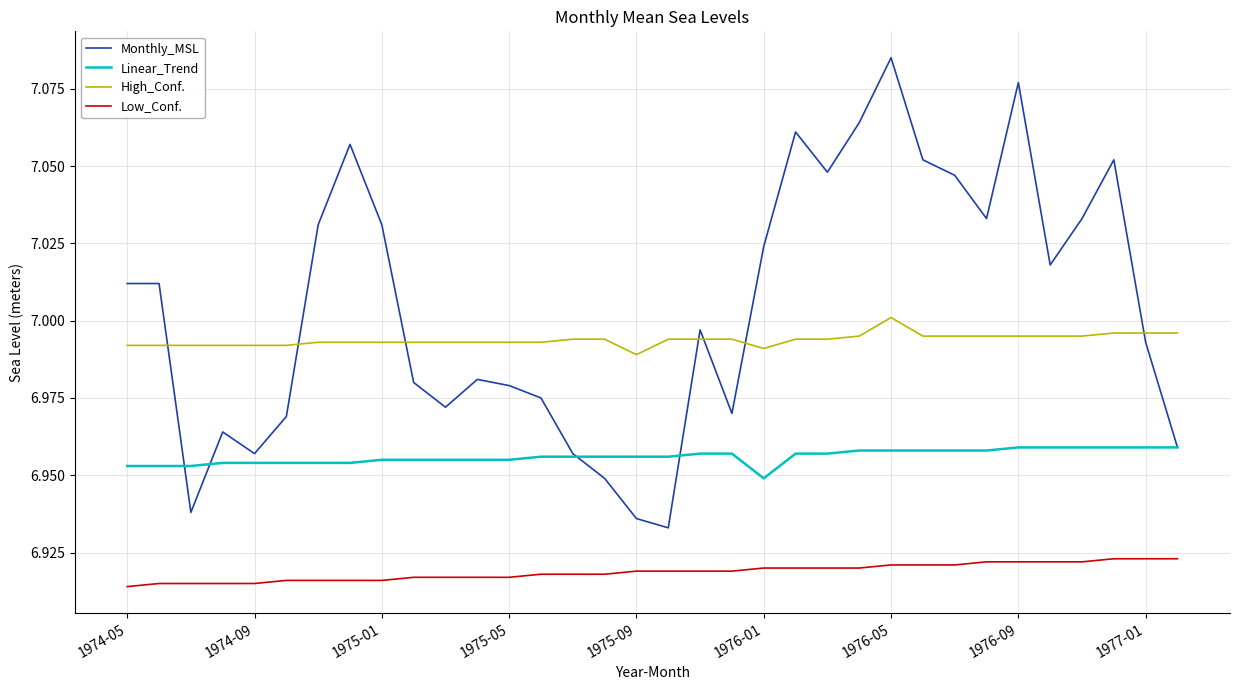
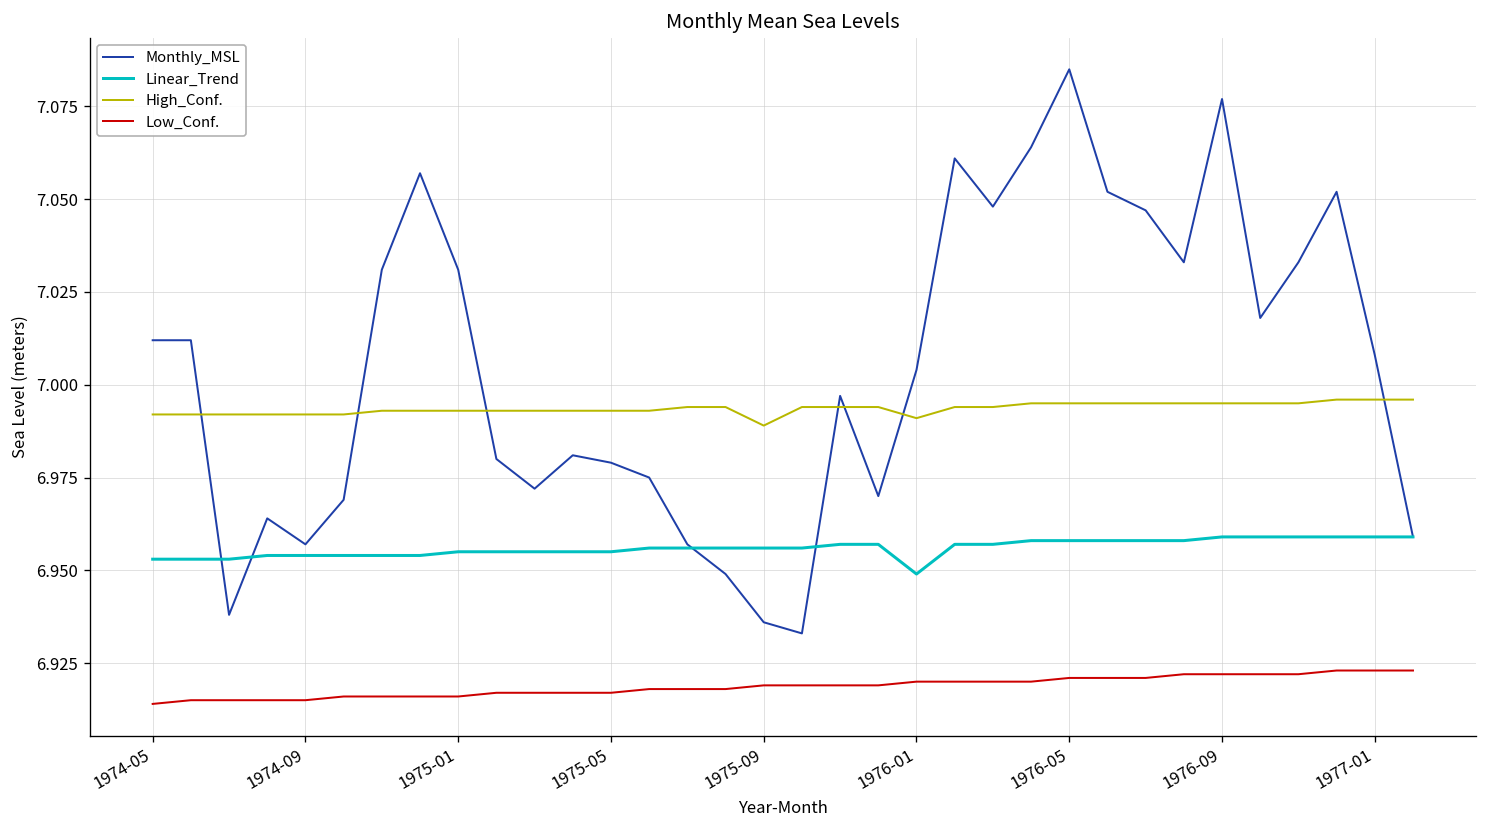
  {
    "Monthly_MSL": {
      "1974-05": 7.012,
      "1974-09": 6.957,
      "1975-01": 7.031,
      "1975-05": 6.979,
      "1975-09": 6.936,
-     "1976-01": 7.024,
+     "1976-01": 7.004,
      "1976-05": 7.085,
      "1976-09": 7.077,
-     "1977-01": 6.993
+     "1977-01": 7.008
    },
    "Linear_Trend": {
      "1974-05": 6.953,
      "1974-09": 6.954,
      "1975-01": 6.955,
      "1975-05": 6.955,
      "1975-09": 6.956,
      "1976-01": 6.949,
      "1976-05": 6.958,
      "1976-09": 6.959,
      "1977-01": 6.959
    },
    "High_Conf.": {
      "1974-05": 6.992,
      "1974-09": 6.992,
      "1975-01": 6.993,
      "1975-05": 6.993,
      "1975-09": 6.989,
      "1976-01": 6.991,
-     "1976-05": 7.001,
+     "1976-05": 6.995,
      "1976-09": 6.995,
      "1977-01": 6.996
    },
    "Low_Conf.": {
      "1974-05": 6.914,
      "1974-09": 6.915,
      "1975-01": 6.916,
      "1975-05": 6.917,
      "1975-09": 6.919,
      "1976-01": 6.920,
      "1976-05": 6.921,
      "1976-09": 6.922,
      "1977-01": 6.923
    }
  }
